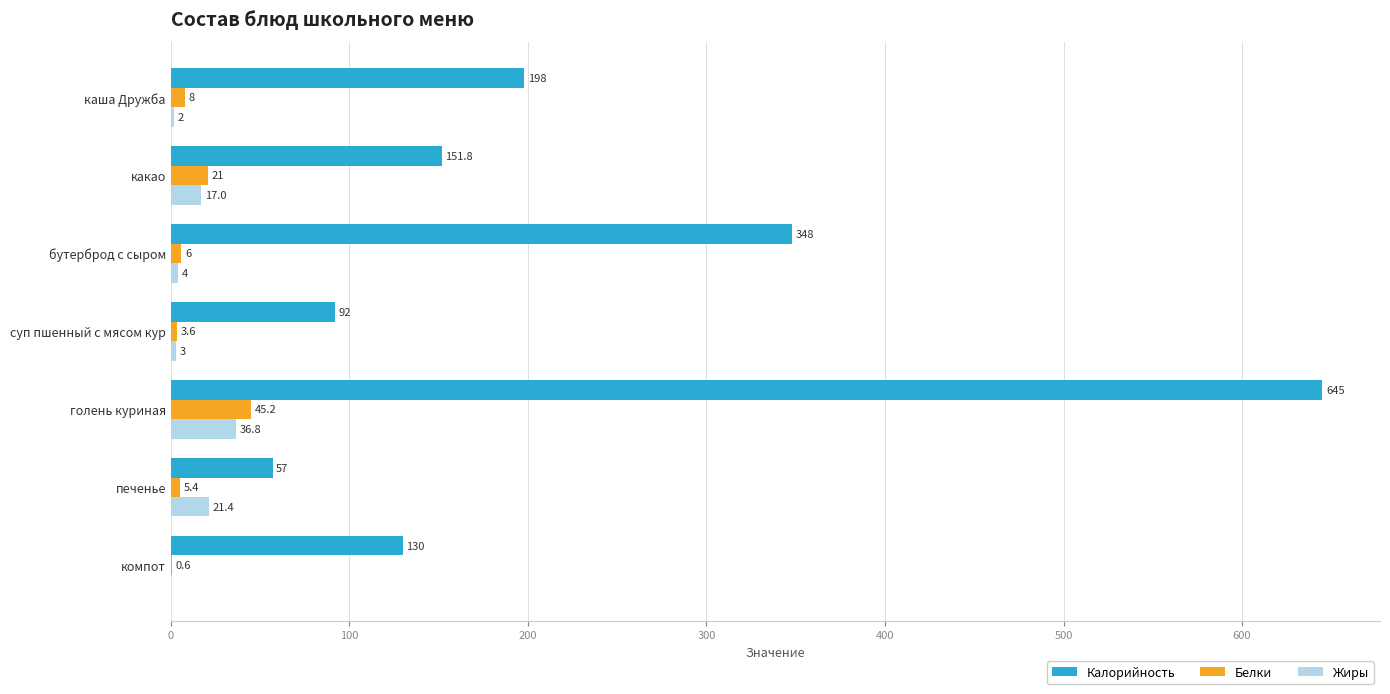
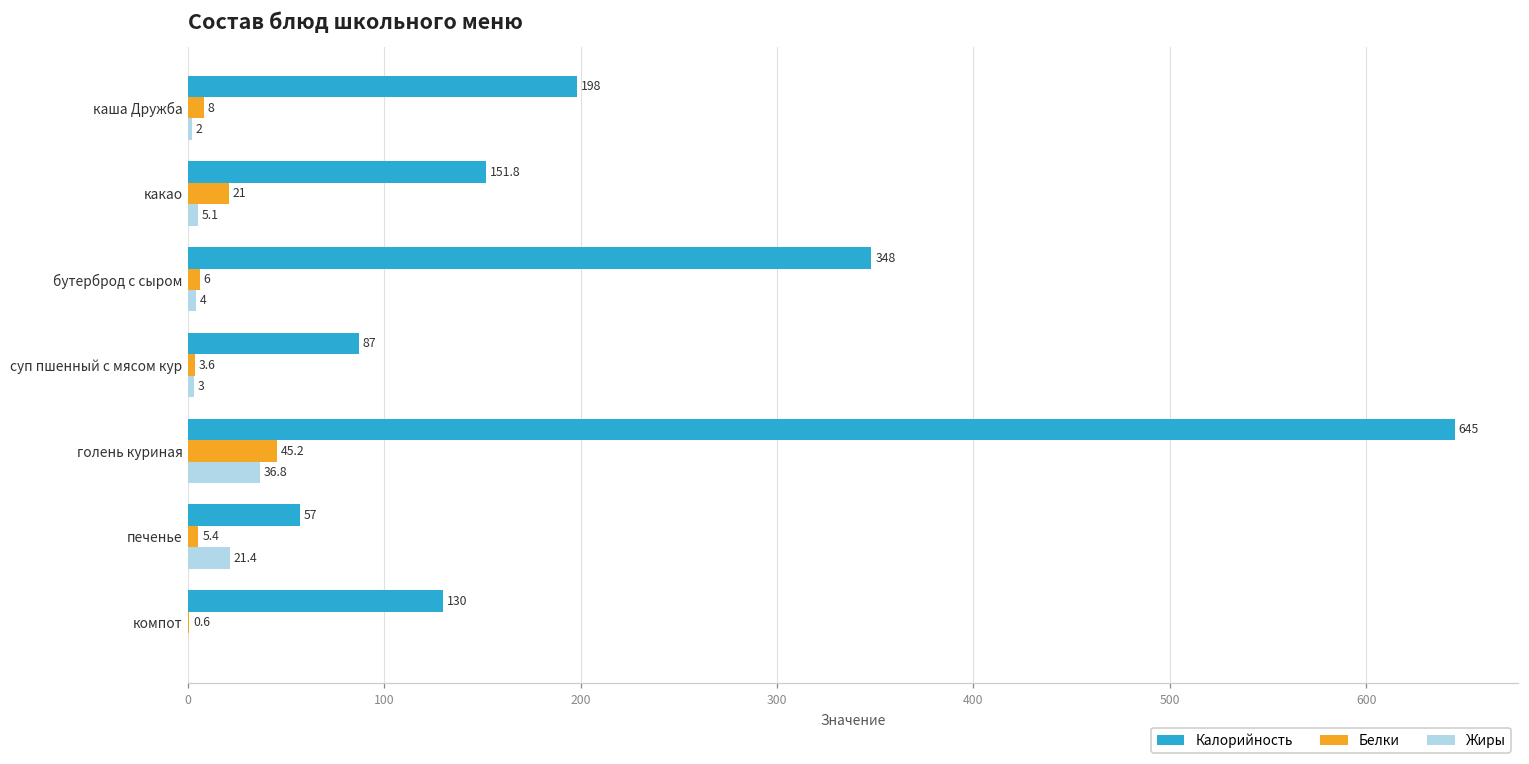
  {
    "Калорийность": {
      "каша Дружба": 198,
      "какао": 151.8,
      "бутерброд с сыром": 348,
-     "суп пшенный с мясом кур": 92,
+     "суп пшенный с мясом кур": 87,
      "голень куриная": 645,
      "печенье": 57,
      "компот": 130
    },
    "Белки": {
      "каша Дружба": 8,
      "какао": 21,
      "бутерброд с сыром": 6,
      "суп пшенный с мясом кур": 3.6,
      "голень куриная": 45.2,
      "печенье": 5.4,
      "компот": 0.6
    },
    "Жиры": {
      "каша Дружба": 2,
-     "какао": 17.0,
+     "какао": 5.1,
      "бутерброд с сыром": 4,
      "суп пшенный с мясом кур": 3,
      "голень куриная": 36.8,
      "печенье": 21.4
    }
  }
